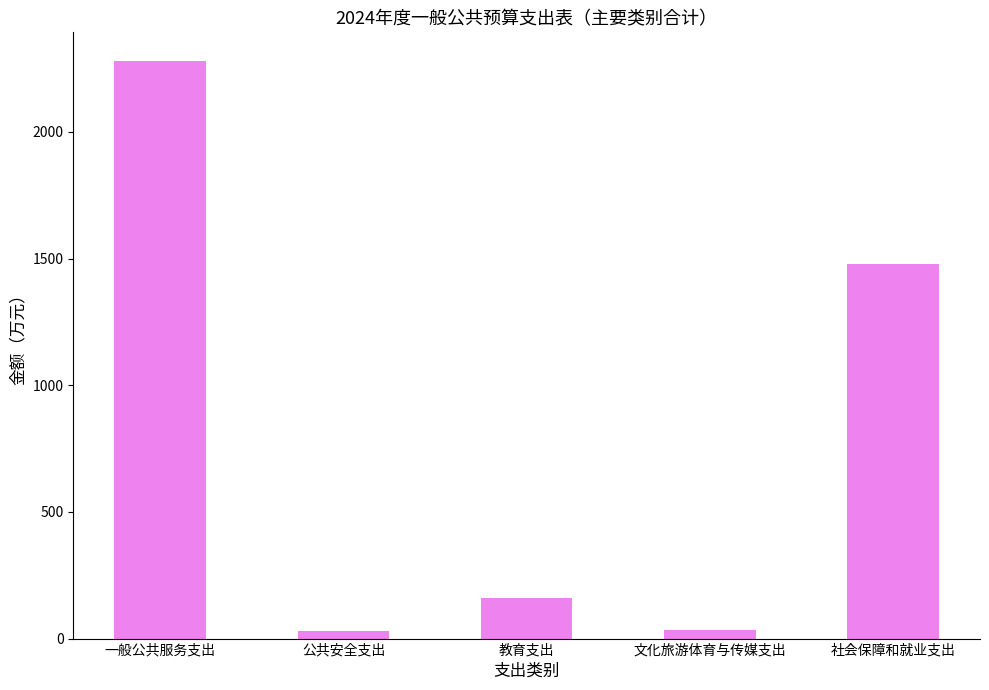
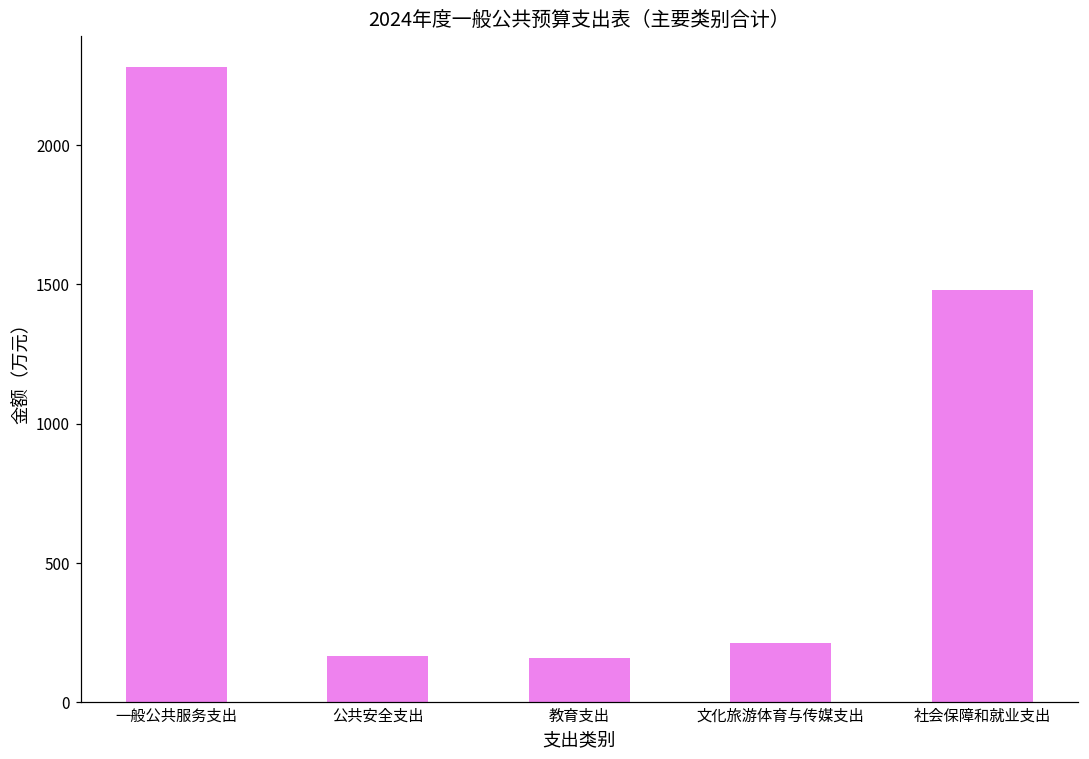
  {
    "一般公共服务支出": 2280,
-   "公共安全支出": 30,
+   "公共安全支出": 170,
    "教育支出": 160,
-   "文化旅游体育与传媒支出": 40,
+   "文化旅游体育与传媒支出": 210,
    "社会保障和就业支出": 1480
  }
